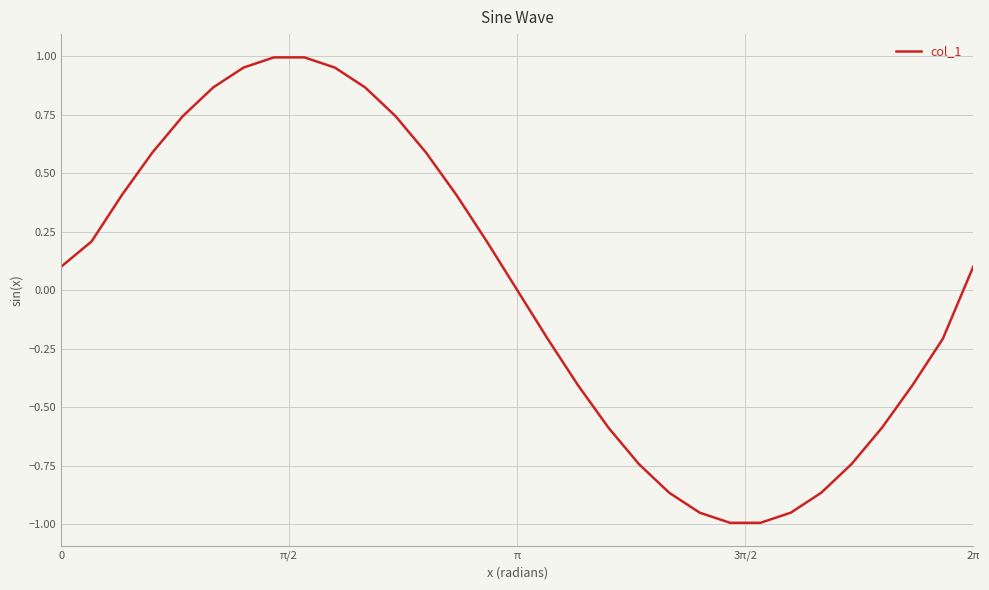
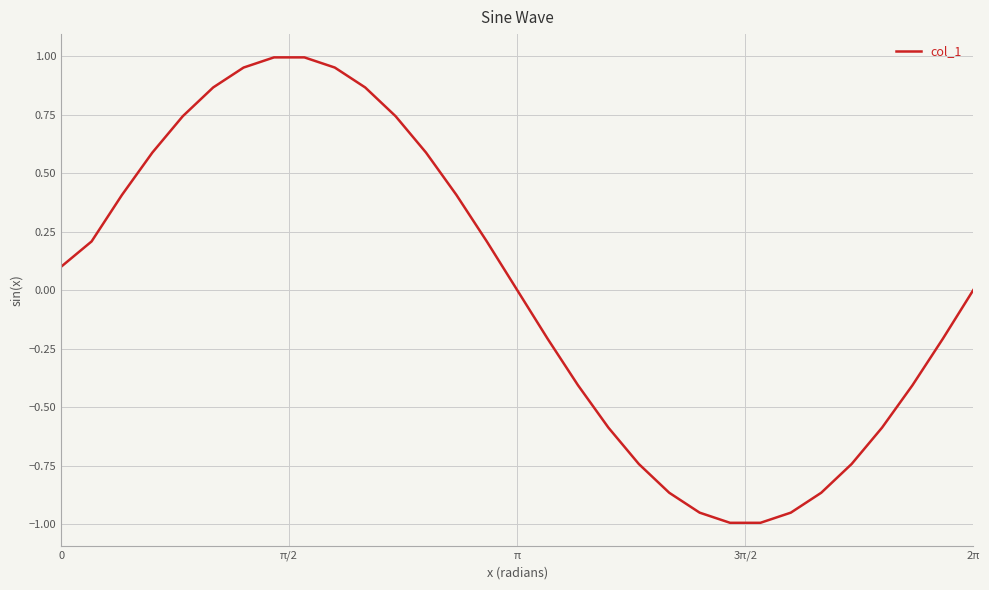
  {
    "0": 0.1,
    "π": 0.0,
-   "2π": 0.1
+   "2π": 0.0
  }
